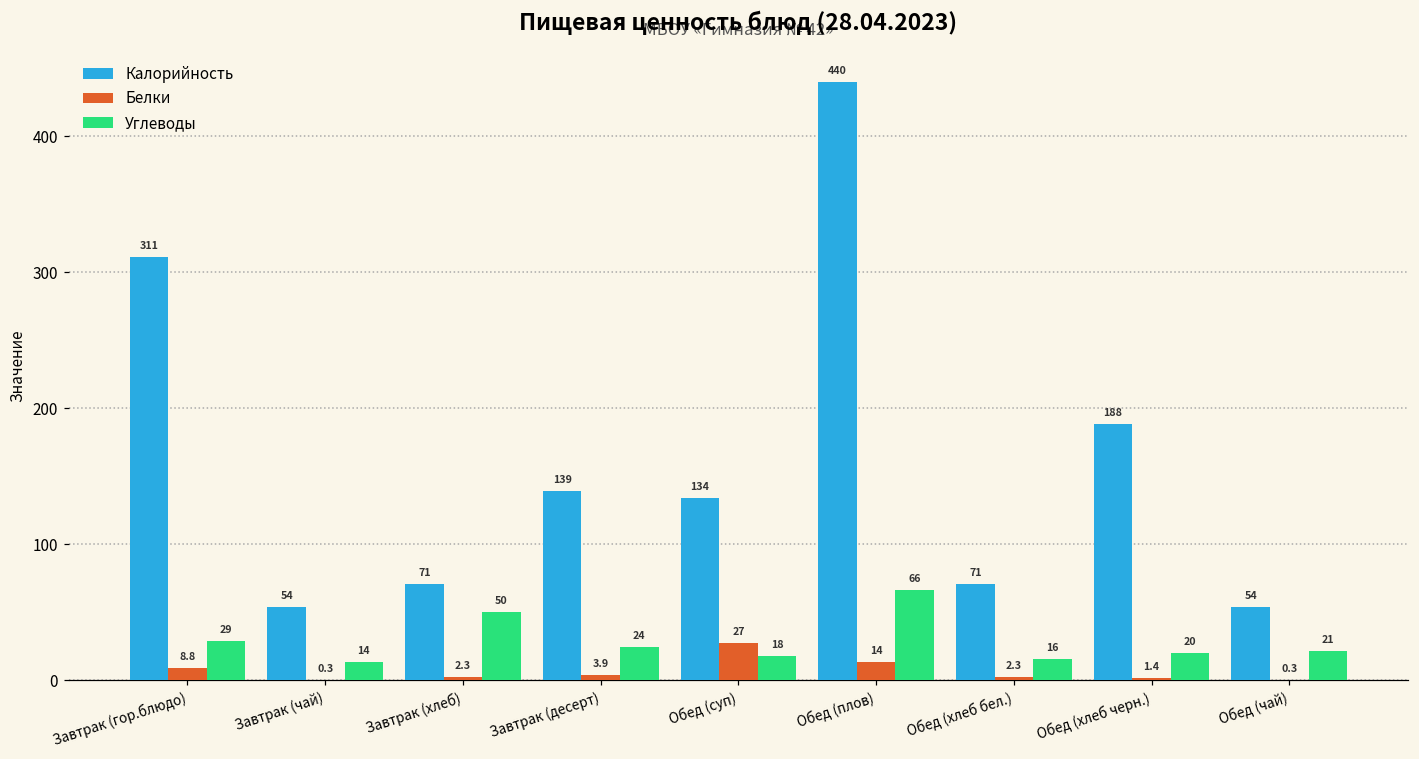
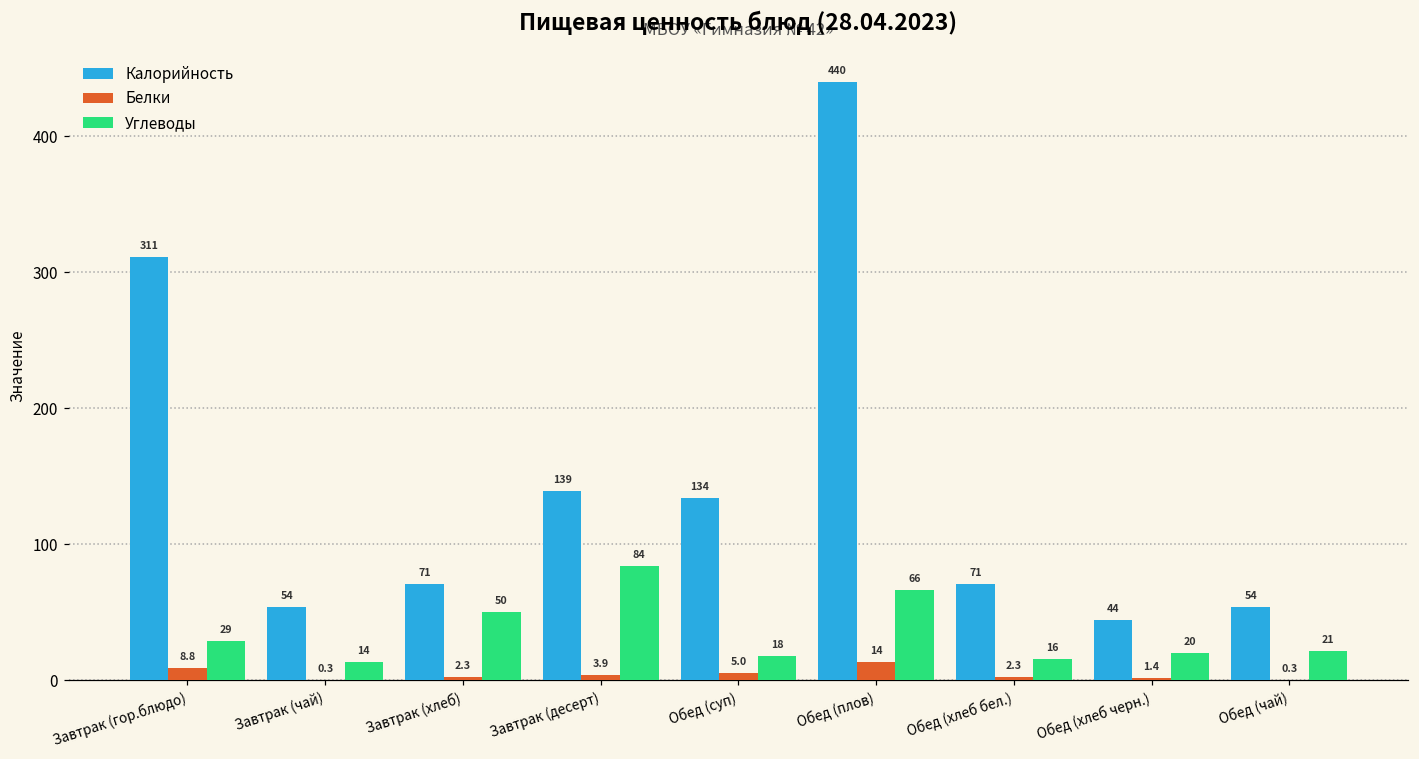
  {
    "Калорийность": {
      "Завтрак (гор.блюдо)": 311,
      "Завтрак (чай)": 54,
      "Завтрак (хлеб)": 71,
      "Завтрак (десерт)": 139,
      "Обед (суп)": 134,
      "Обед (плов)": 440,
      "Обед (хлеб бел.)": 71,
-     "Обед (хлеб черн.)": 188,
+     "Обед (хлеб черн.)": 44,
      "Обед (чай)": 54
    },
    "Белки": {
      "Завтрак (гор.блюдо)": 8.8,
      "Завтрак (чай)": 0.3,
      "Завтрак (хлеб)": 2.3,
      "Завтрак (десерт)": 3.9,
-     "Обед (суп)": 27,
+     "Обед (суп)": 5.0,
      "Обед (плов)": 14,
      "Обед (хлеб бел.)": 2.3,
      "Обед (хлеб черн.)": 1.4,
      "Обед (чай)": 0.3
    },
    "Углеводы": {
      "Завтрак (гор.блюдо)": 29,
      "Завтрак (чай)": 14,
      "Завтрак (хлеб)": 50,
-     "Завтрак (десерт)": 24,
+     "Завтрак (десерт)": 84,
      "Обед (суп)": 18,
      "Обед (плов)": 66,
      "Обед (хлеб бел.)": 16,
      "Обед (хлеб черн.)": 20,
      "Обед (чай)": 21
    }
  }
